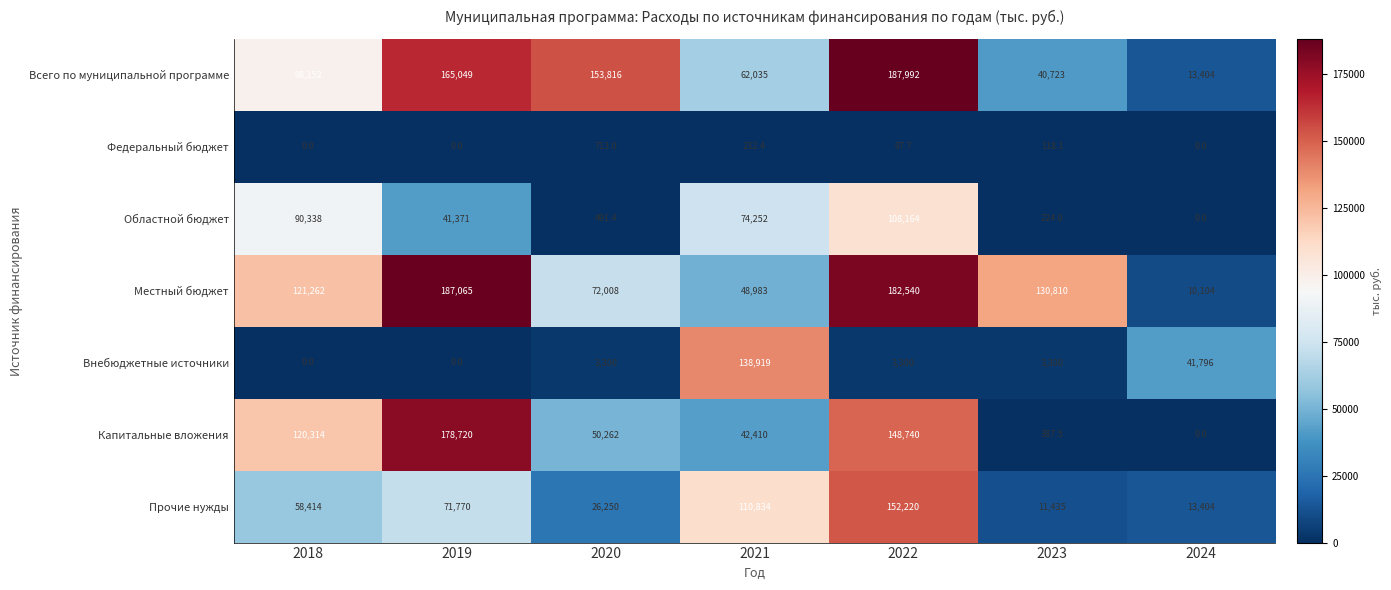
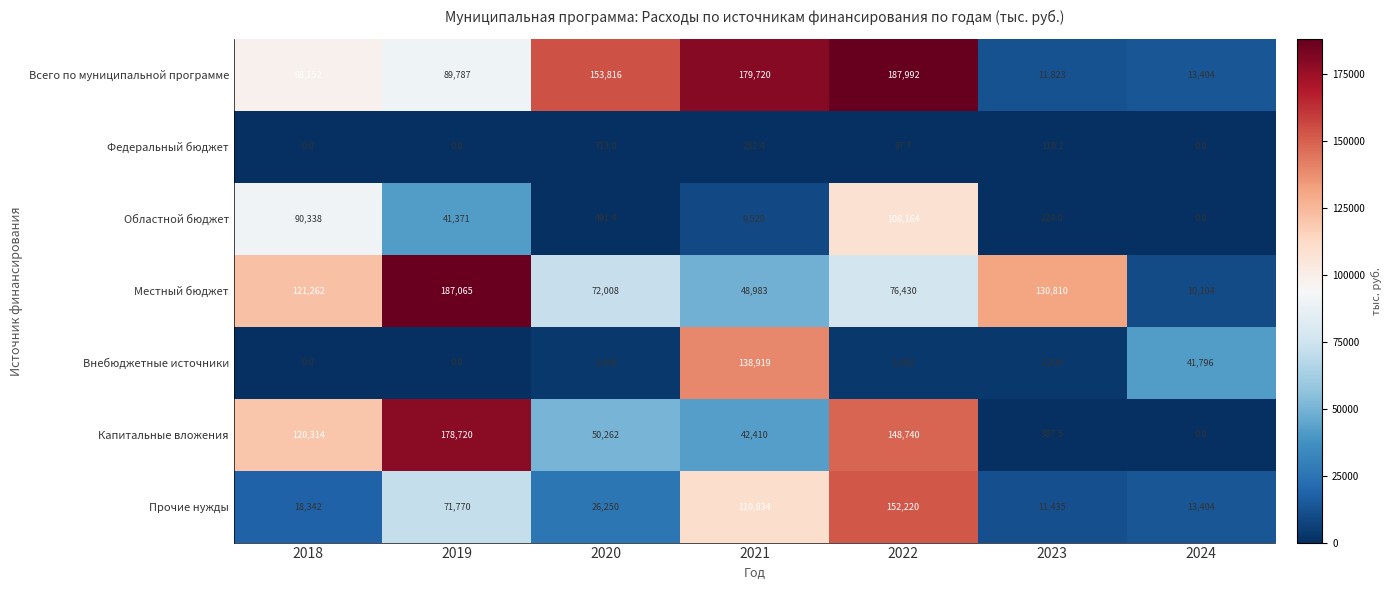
  {
    "Всего по муниципальной программе": {
-     "2019": "165,049",
+     "2019": "89,787",
      "2020": "153,816",
-     "2021": "62,035",
+     "2021": "179,720",
      "2022": "187,992",
-     "2023": "40,723",
+     "2023": "11,823",
      "2024": "13,404"
    },
    "Областной бюджет": {
      "2018": "90,338",
      "2019": "41,371",
-     "2021": "74,252"
+     "2021": "9,520"
    },
    "Местный бюджет": {
      "2018": "121,262",
      "2019": "187,065",
      "2020": "72,008",
      "2021": "48,983",
-     "2022": "182,540",
+     "2022": "76,430",
      "2023": "130,810",
      "2024": "10,104"
    },
    "Внебюджетные источники": {
      "2020": "3,300",
      "2021": "138,919",
      "2022": "3,300",
      "2023": "3,300",
      "2024": "41,796"
    },
    "Капитальные вложения": {
      "2018": "120,314",
      "2019": "178,720",
      "2020": "50,262",
      "2021": "42,410",
      "2022": "148,740"
    },
    "Прочие нужды": {
-     "2018": "58,414",
+     "2018": "18,342",
      "2019": "71,770",
      "2020": "26,250",
      "2021": "110,834",
      "2022": "152,220",
      "2023": "11,435",
      "2024": "13,404"
    }
  }
